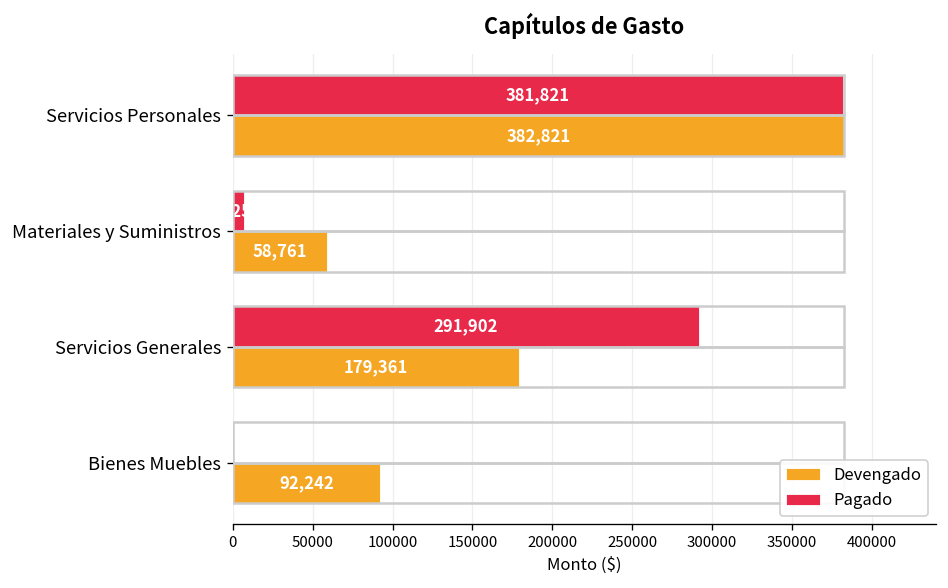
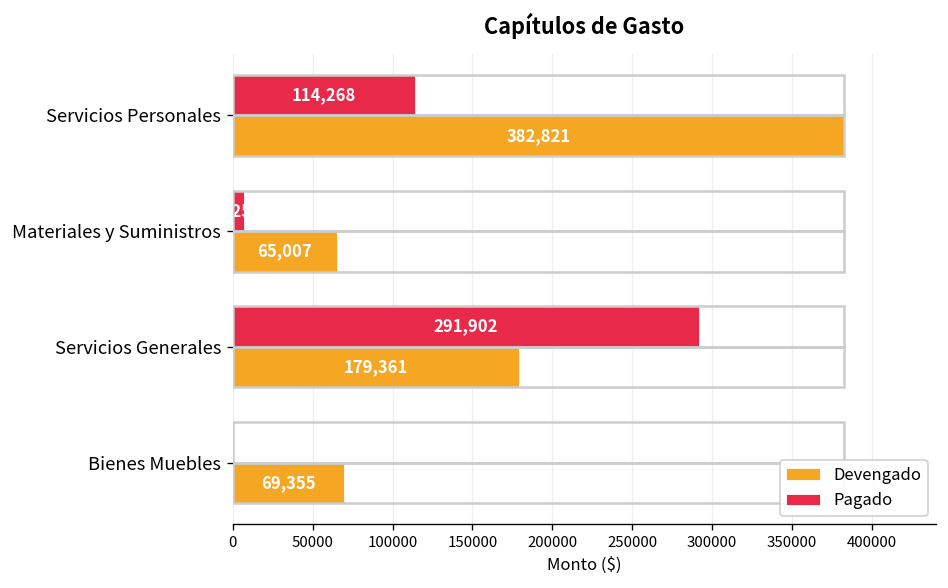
  {
    "Devengado": {
      "Servicios Personales": "382,821",
-     "Materiales y Suministros": "58,761",
+     "Materiales y Suministros": "65,007",
      "Servicios Generales": "179,361",
-     "Bienes Muebles": "92,242"
+     "Bienes Muebles": "69,355"
    },
    "Pagado": {
-     "Servicios Personales": "381,821",
+     "Servicios Personales": "114,268",
      "Servicios Generales": "291,902"
    }
  }
